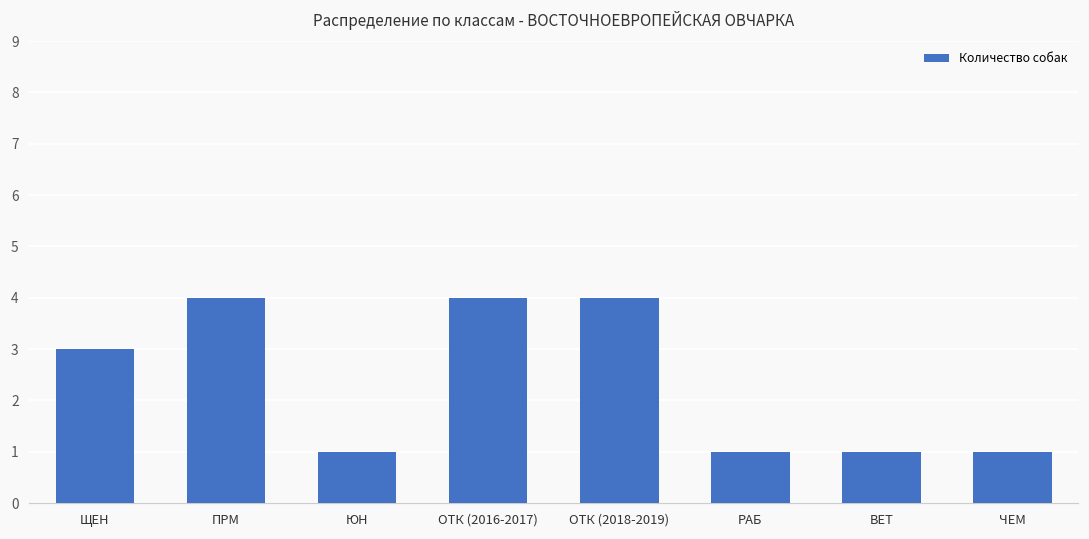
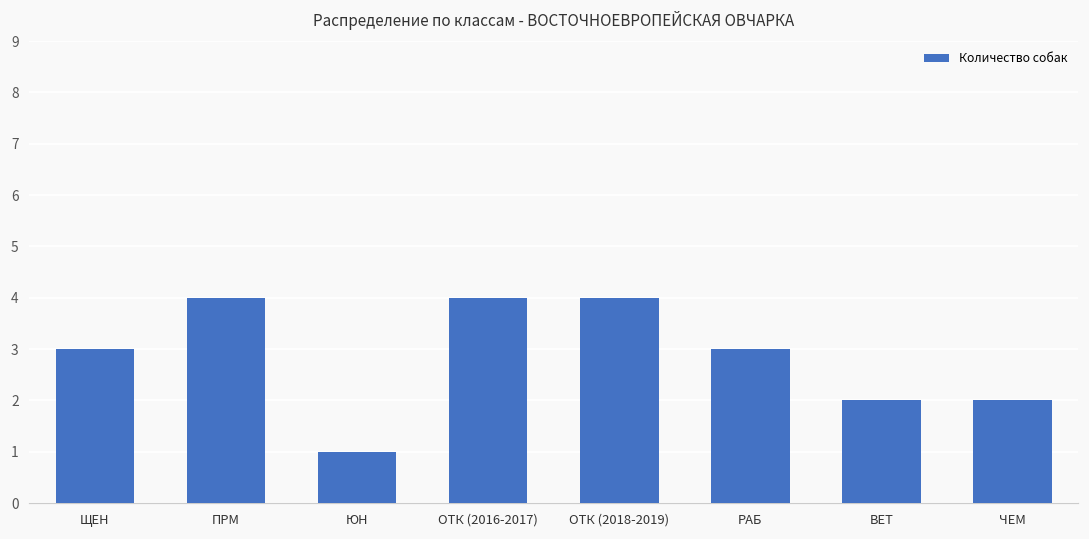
  {
    "ЩЕН": 3,
    "ПРМ": 4,
    "ЮН": 1,
    "ОТК (2016-2017)": 4,
    "ОТК (2018-2019)": 4,
-   "РАБ": 1,
-   "ВЕТ": 1,
-   "ЧЕМ": 1
+   "РАБ": 3,
+   "ВЕТ": 2,
+   "ЧЕМ": 2
  }
